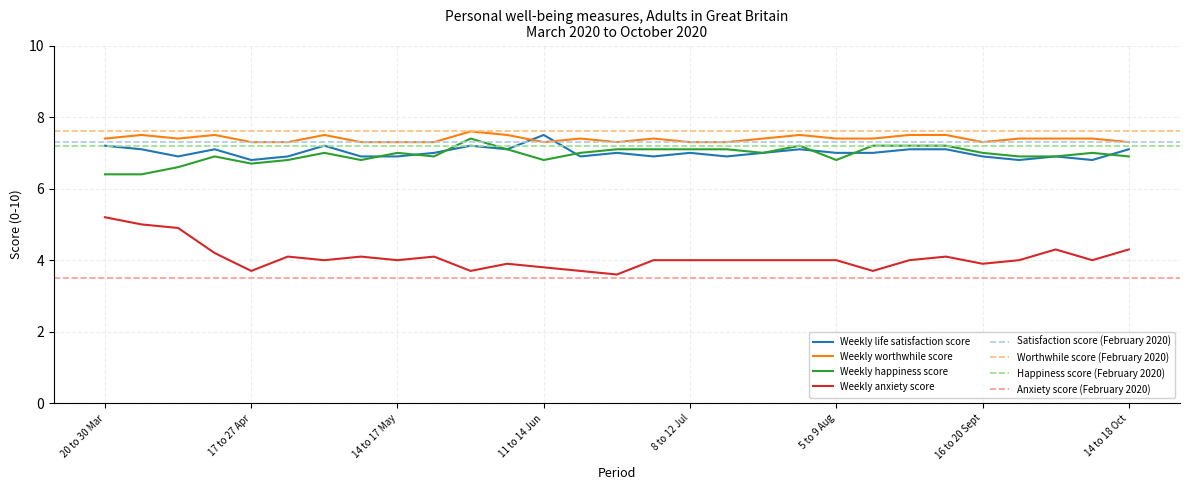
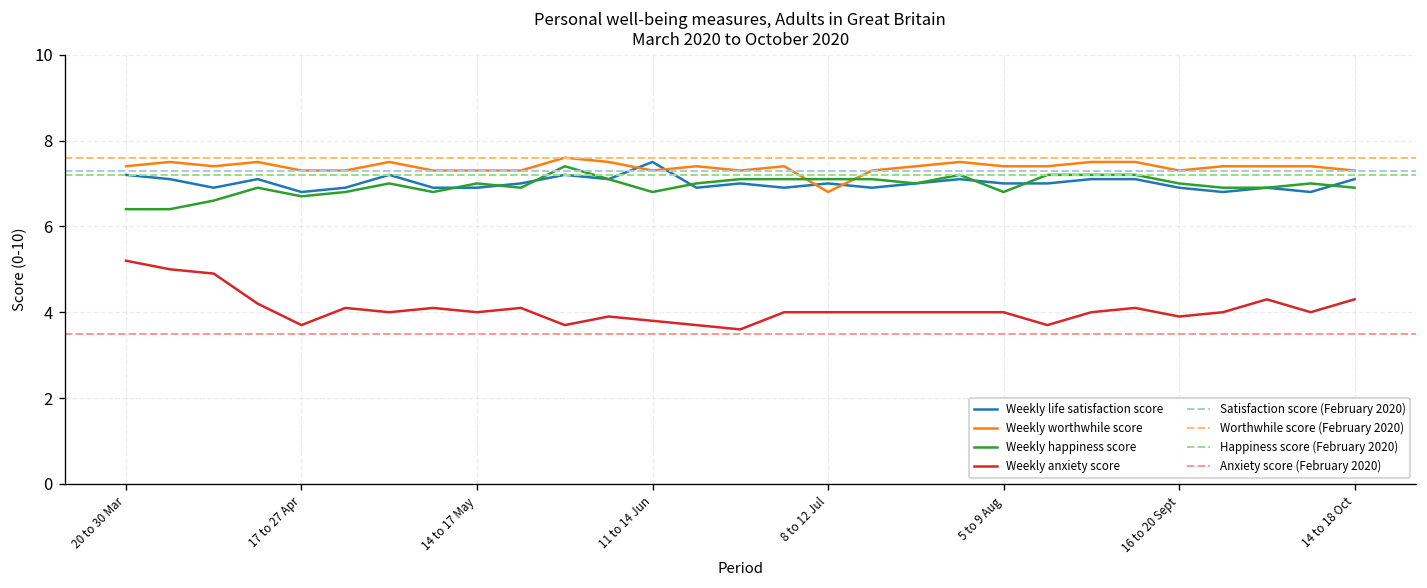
  {
    "Weekly life satisfaction score": {
      "20 to 30 Mar": 7.2,
      "17 to 27 Apr": 6.8,
      "14 to 17 May": 6.9,
      "11 to 14 Jun": 7.5,
      "8 to 12 Jul": 7.0,
      "5 to 9 Aug": 7.0,
      "16 to 20 Sept": 6.9,
      "14 to 18 Oct": 7.1
    },
    "Weekly worthwhile score": {
      "20 to 30 Mar": 7.4,
      "17 to 27 Apr": 7.3,
      "14 to 17 May": 7.3,
      "11 to 14 Jun": 7.3,
-     "8 to 12 Jul": 7.3,
+     "8 to 12 Jul": 6.8,
      "5 to 9 Aug": 7.4,
      "16 to 20 Sept": 7.3,
      "14 to 18 Oct": 7.3
    },
    "Weekly happiness score": {
      "20 to 30 Mar": 6.4,
      "17 to 27 Apr": 6.7,
      "14 to 17 May": 7.0,
      "11 to 14 Jun": 6.8,
      "8 to 12 Jul": 7.1,
      "5 to 9 Aug": 6.8,
      "16 to 20 Sept": 7.0,
      "14 to 18 Oct": 6.9
    },
    "Weekly anxiety score": {
      "20 to 30 Mar": 5.2,
      "17 to 27 Apr": 3.7,
      "14 to 17 May": 4.0,
      "11 to 14 Jun": 3.8,
      "8 to 12 Jul": 4.0,
      "5 to 9 Aug": 4.0,
      "16 to 20 Sept": 3.9,
      "14 to 18 Oct": 4.3
    }
  }
